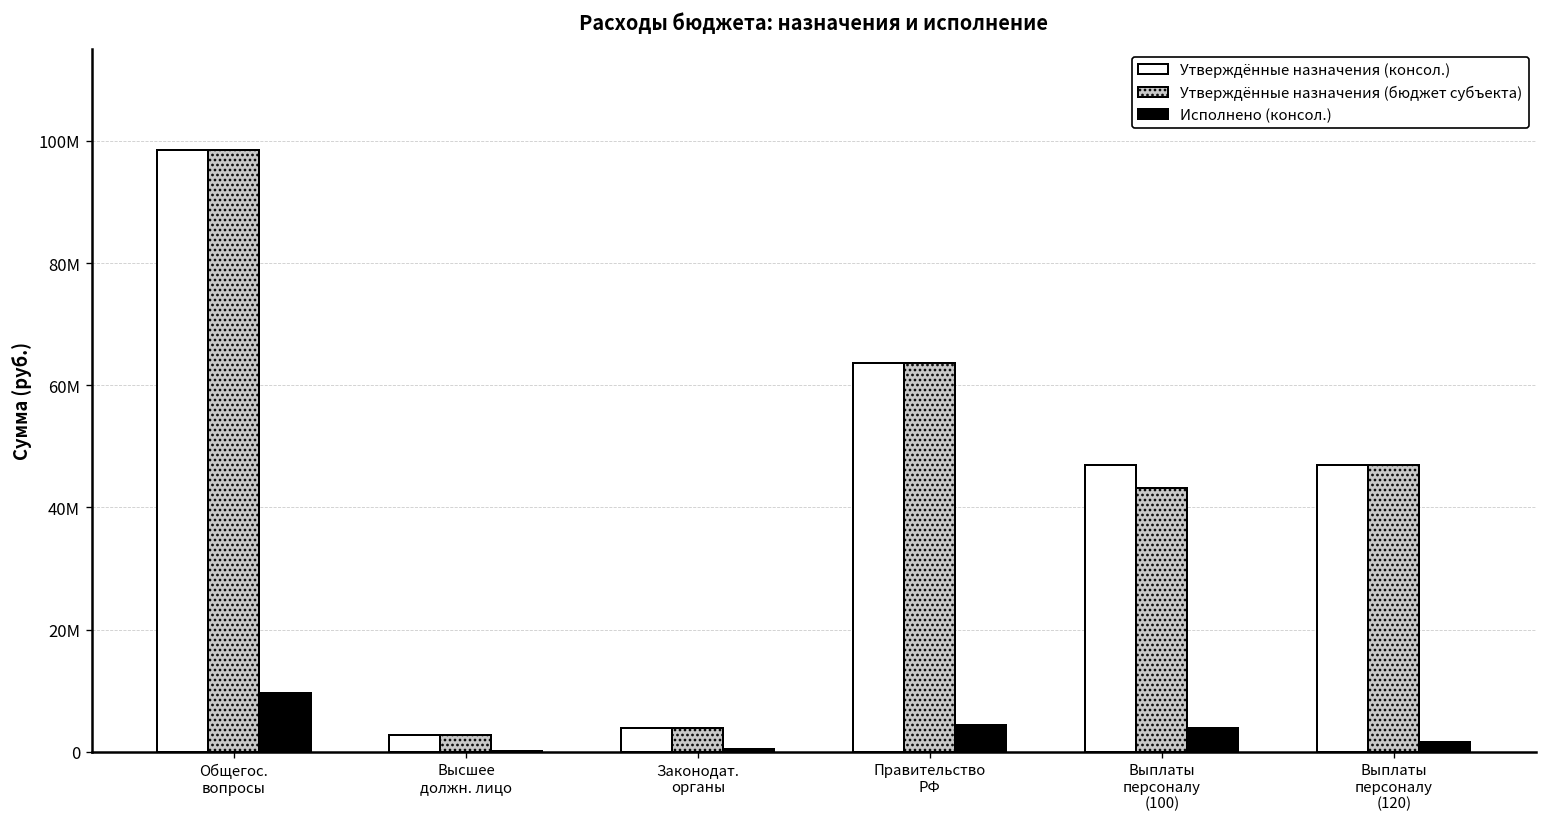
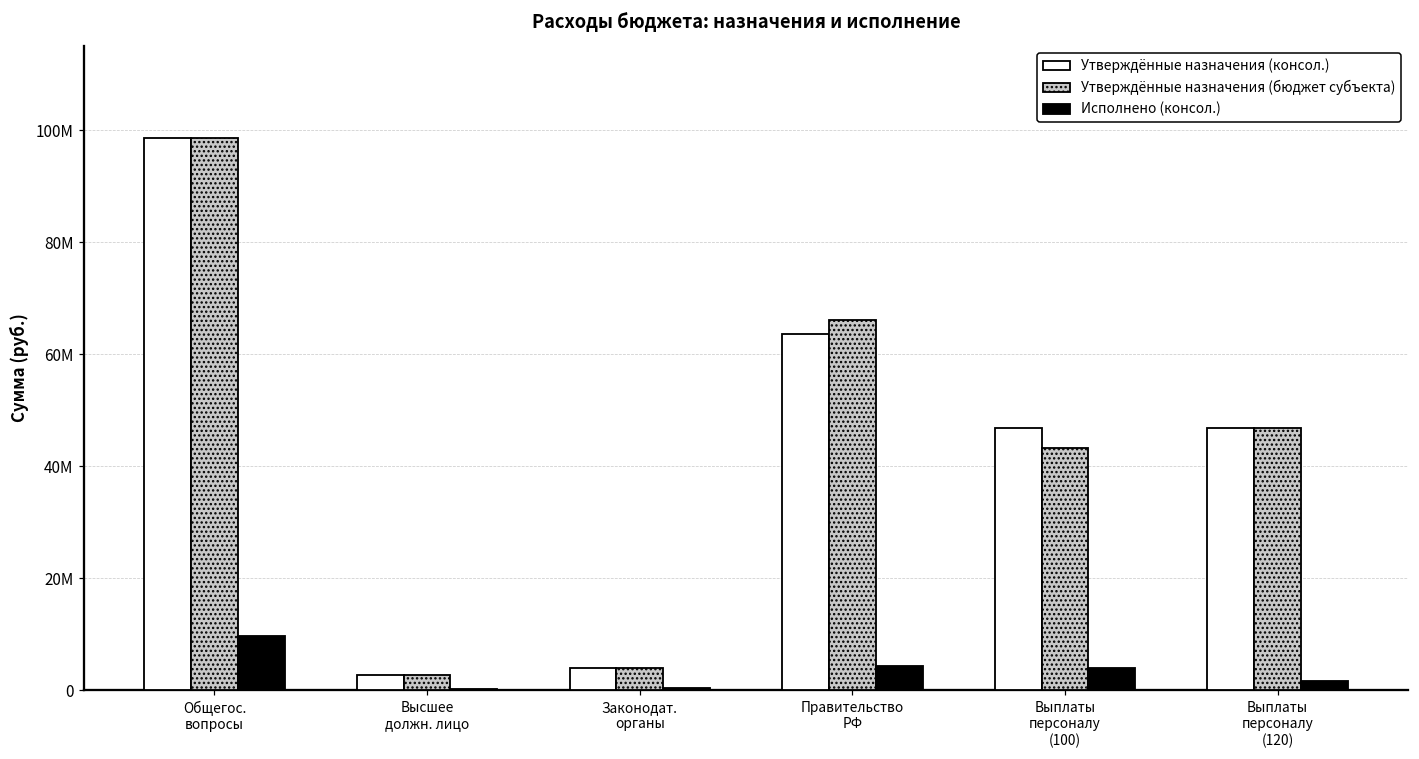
  {
    "Утверждённые назначения (консол.)": {
      "Общегос. вопросы": 98000000,
      "Высшее должн. лицо": 3000000,
      "Законодат. органы": 4000000,
      "Правительство РФ": 64000000,
      "Выплаты персоналу (100)": 47000000,
      "Выплаты персоналу (120)": 47000000
    },
    "Утверждённые назначения (бюджет субъекта)": {
      "Общегос. вопросы": 98000000,
      "Высшее должн. лицо": 3000000,
      "Законодат. органы": 4000000,
-     "Правительство РФ": 64000000,
+     "Правительство РФ": 66000000,
      "Выплаты персоналу (100)": 43000000,
      "Выплаты персоналу (120)": 47000000
    },
    "Исполнено (консол.)": {
      "Общегос. вопросы": 10000000,
      "Правительство РФ": 4000000,
      "Выплаты персоналу (100)": 4000000,
      "Выплаты персоналу (120)": 2000000
    }
  }
